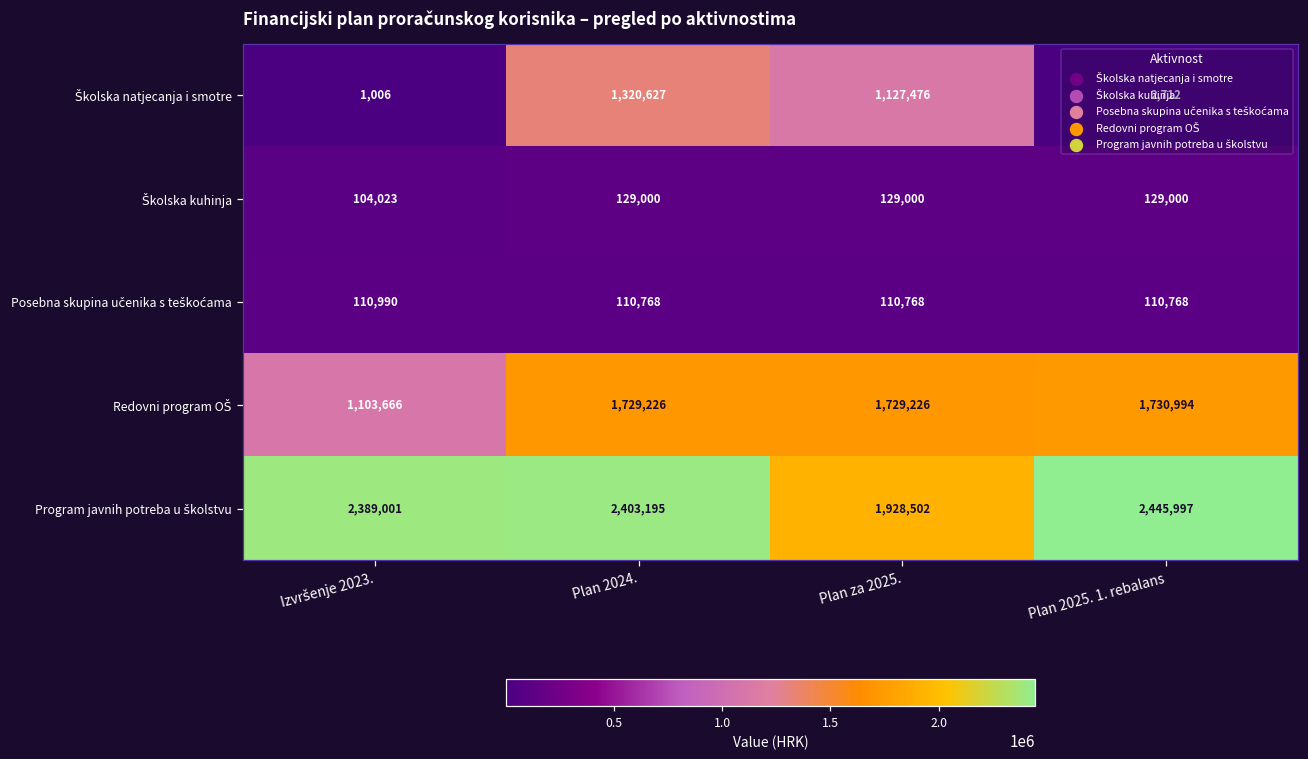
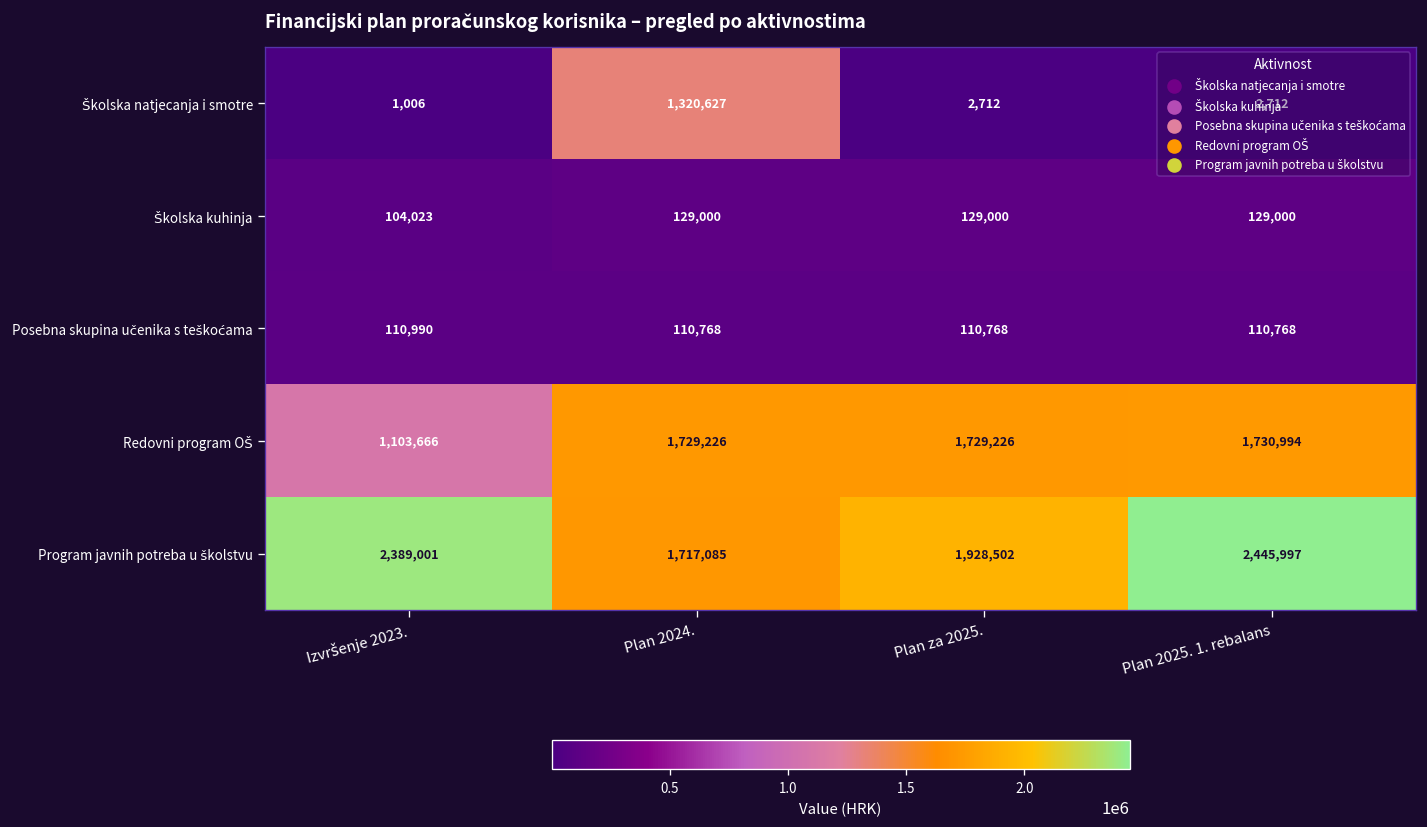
  {
    "Školska natjecanja i smotre": {
      "Izvršenje 2023.": "1,006",
      "Plan 2024.": "1,320,627",
-     "Plan za 2025.": "1,127,476"
+     "Plan za 2025.": "2,712"
    },
    "Školska kuhinja": {
      "Izvršenje 2023.": "104,023",
      "Plan 2024.": "129,000",
      "Plan za 2025.": "129,000",
      "Plan 2025. 1. rebalans": "129,000"
    },
    "Posebna skupina učenika s teškoćama": {
      "Izvršenje 2023.": "110,990",
      "Plan 2024.": "110,768",
      "Plan za 2025.": "110,768",
      "Plan 2025. 1. rebalans": "110,768"
    },
    "Redovni program OŠ": {
      "Izvršenje 2023.": "1,103,666",
      "Plan 2024.": "1,729,226",
      "Plan za 2025.": "1,729,226",
      "Plan 2025. 1. rebalans": "1,730,994"
    },
    "Program javnih potreba u školstvu": {
      "Izvršenje 2023.": "2,389,001",
-     "Plan 2024.": "2,403,195",
+     "Plan 2024.": "1,717,085",
      "Plan za 2025.": "1,928,502",
      "Plan 2025. 1. rebalans": "2,445,997"
    }
  }
